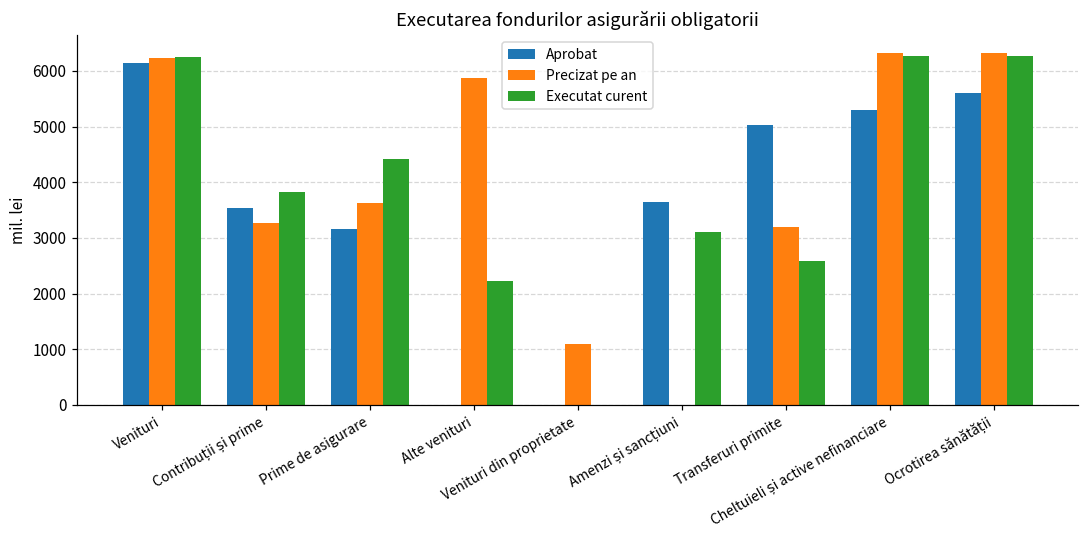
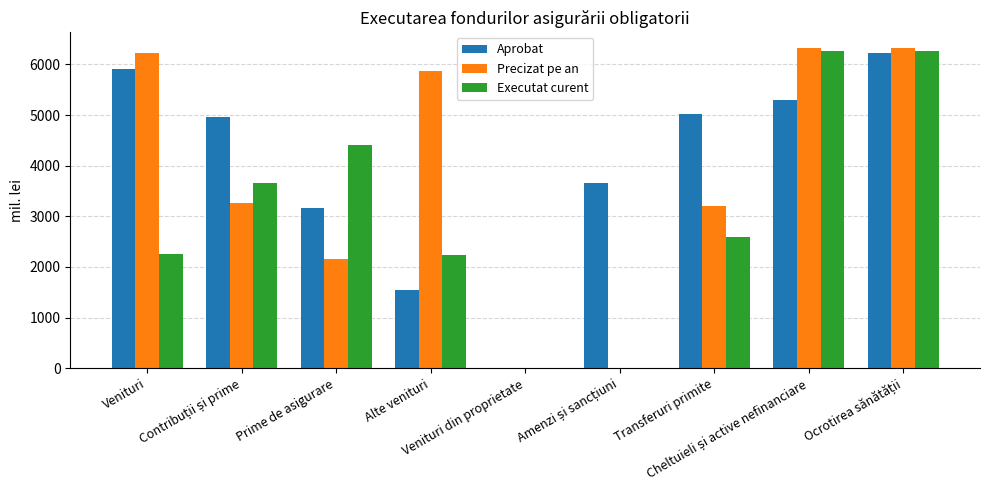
  {
    "Aprobat": {
-     "Venituri": 6100,
-     "Contribuții și prime": 3500,
+     "Venituri": 5900,
+     "Contribuții și prime": 5000,
      "Prime de asigurare": 3200,
-     "Alte venituri": 0,
+     "Alte venituri": 1500,
      "Amenzi și sancțiuni": 3700,
      "Transferuri primite": 5000,
      "Cheltuieli și active nefinanciare": 5300,
-     "Ocrotirea sănătății": 5600
+     "Ocrotirea sănătății": 6200
    },
    "Precizat pe an": {
      "Venituri": 6200,
      "Contribuții și prime": 3300,
-     "Prime de asigurare": 3600,
+     "Prime de asigurare": 2200,
      "Alte venituri": 5900,
-     "Venituri din proprietate": 1100,
+     "Venituri din proprietate": 0,
      "Transferuri primite": 3200,
      "Cheltuieli și active nefinanciare": 6300,
      "Ocrotirea sănătății": 6300
    },
    "Executat curent": {
-     "Venituri": 6300,
-     "Contribuții și prime": 3800,
+     "Venituri": 2300,
+     "Contribuții și prime": 3600,
      "Prime de asigurare": 4400,
      "Alte venituri": 2200,
-     "Amenzi și sancțiuni": 3100,
+     "Amenzi și sancțiuni": 0,
      "Transferuri primite": 2600,
      "Cheltuieli și active nefinanciare": 6300,
      "Ocrotirea sănătății": 6300
    }
  }
